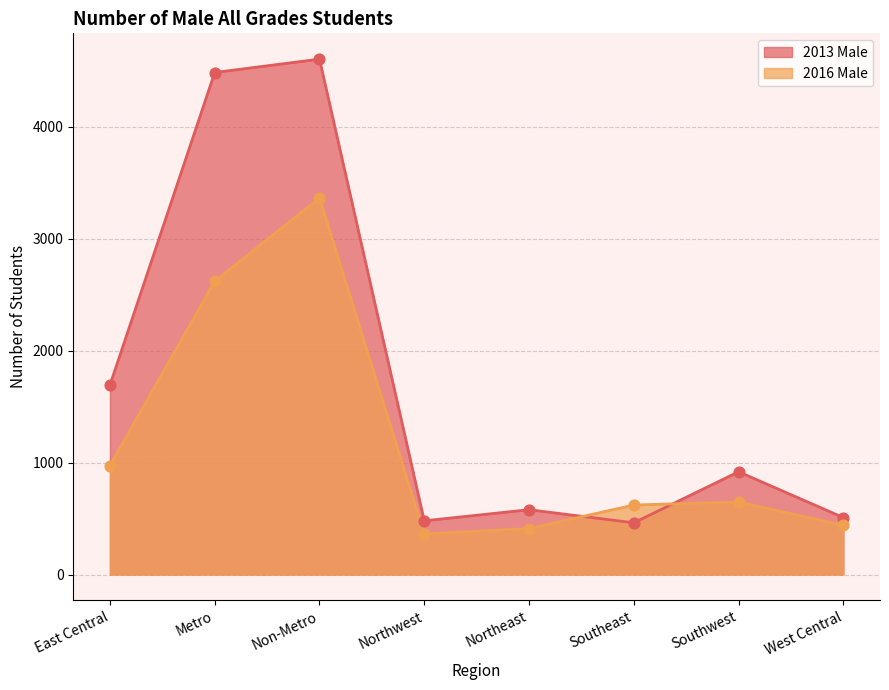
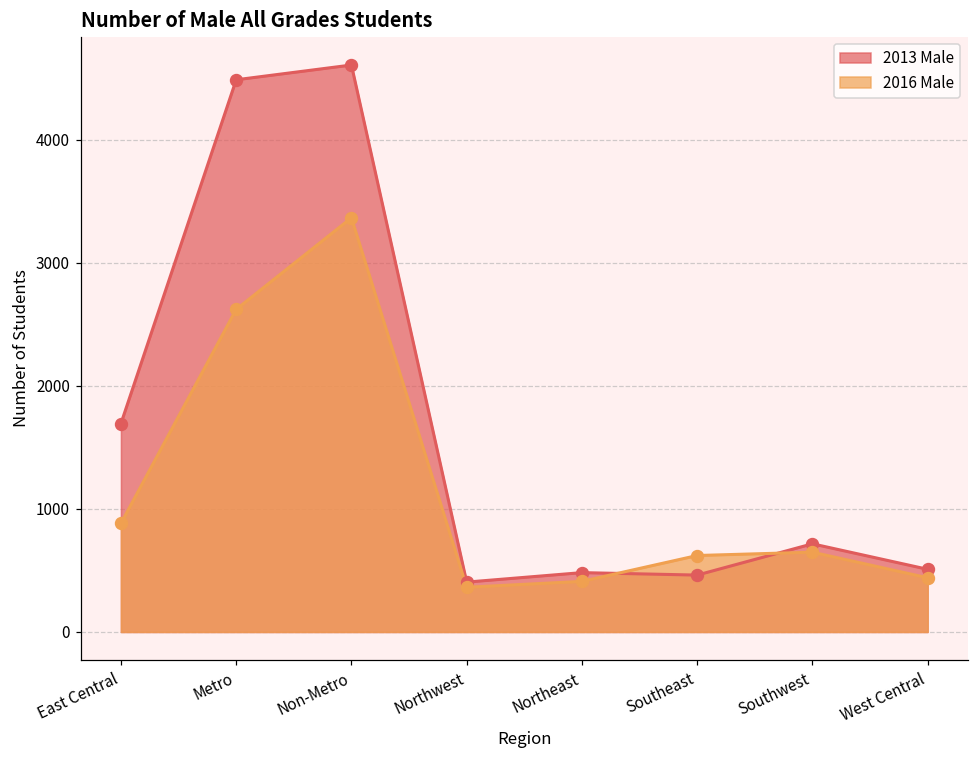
  {
    "2013 Male": {
      "East Central": 1690,
      "Metro": 4490,
      "Non-Metro": 4610,
-     "Northwest": 480,
-     "Northeast": 580,
+     "Northwest": 410,
+     "Northeast": 480,
      "Southeast": 460,
-     "Southwest": 920,
+     "Southwest": 720,
      "West Central": 510
    },
    "2016 Male": {
-     "East Central": 970,
+     "East Central": 880,
      "Metro": 2620,
      "Non-Metro": 3370,
      "Northwest": 360,
      "Northeast": 410,
      "Southeast": 620,
      "Southwest": 650,
      "West Central": 440
    }
  }
